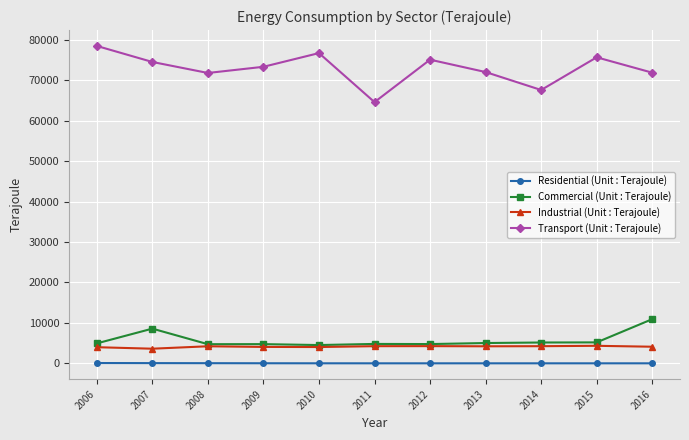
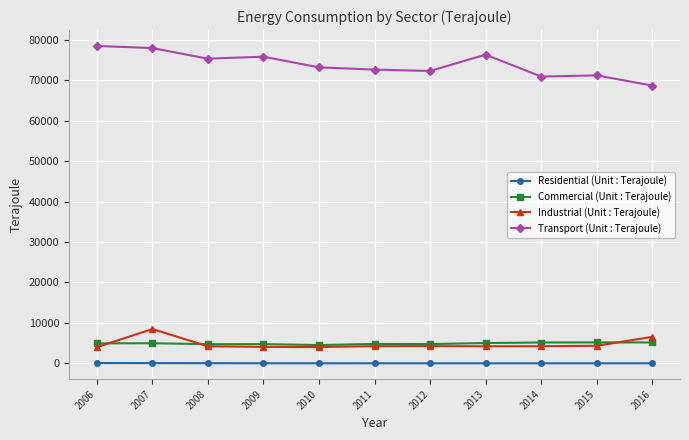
  {
    "Residential (Unit : Terajoule)": {
      "2006": 0,
      "2007": 0,
      "2008": 0,
      "2009": 0,
      "2010": 0,
      "2011": 0,
      "2012": 0,
      "2013": 0,
      "2014": 0,
      "2015": 0,
      "2016": 0
    },
    "Commercial (Unit : Terajoule)": {
      "2006": 5000,
-     "2007": 9000,
+     "2007": 5000,
      "2009": 5000,
      "2013": 5000,
      "2014": 5000,
      "2015": 5000,
-     "2016": 11000
+     "2016": 5000
    },
    "Industrial (Unit : Terajoule)": {
      "2006": 4000,
-     "2007": 4000,
+     "2007": 8000,
      "2009": 4000,
      "2013": 4000,
      "2014": 4000,
      "2015": 4000,
-     "2016": 4000
+     "2016": 7000
    },
    "Transport (Unit : Terajoule)": {
      "2006": 79000,
-     "2007": 75000,
-     "2008": 72000,
-     "2009": 73000,
-     "2010": 77000,
-     "2011": 65000,
-     "2012": 75000,
-     "2013": 72000,
-     "2014": 68000,
-     "2015": 76000,
-     "2016": 72000
+     "2007": 78000,
+     "2008": 75000,
+     "2009": 76000,
+     "2010": 73000,
+     "2011": 73000,
+     "2012": 72000,
+     "2013": 76000,
+     "2014": 71000,
+     "2015": 71000,
+     "2016": 69000
    }
  }
